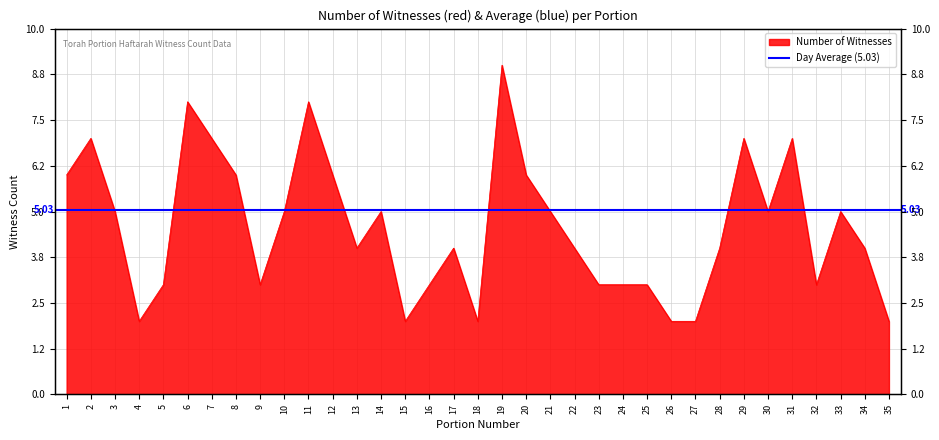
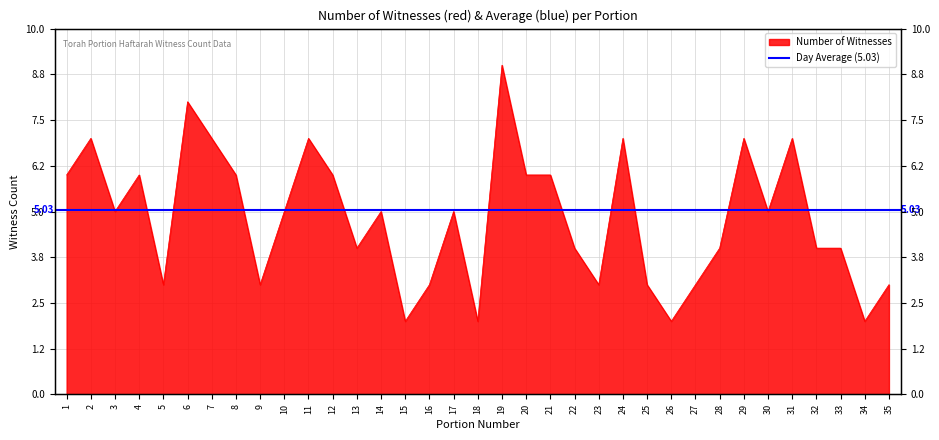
  {
    "1": 6,
    "2": 7,
    "3": 5,
-   "4": 2,
+   "4": 6,
    "5": 3,
    "6": 8,
    "7": 7,
    "8": 6,
    "9": 3,
    "10": 5,
-   "11": 8,
+   "11": 7,
    "12": 6,
    "13": 4,
    "14": 5,
    "15": 2,
    "16": 3,
-   "17": 4,
+   "17": 5,
    "18": 2,
    "19": 9,
    "20": 6,
-   "21": 5,
+   "21": 6,
    "22": 4,
    "23": 3,
-   "24": 3,
+   "24": 7,
    "25": 3,
    "26": 2,
-   "27": 2,
+   "27": 3,
    "28": 4,
    "29": 7,
    "30": 5,
    "31": 7,
-   "32": 3,
-   "33": 5,
-   "34": 4,
-   "35": 2
+   "32": 4,
+   "33": 4,
+   "34": 2,
+   "35": 3
  }
